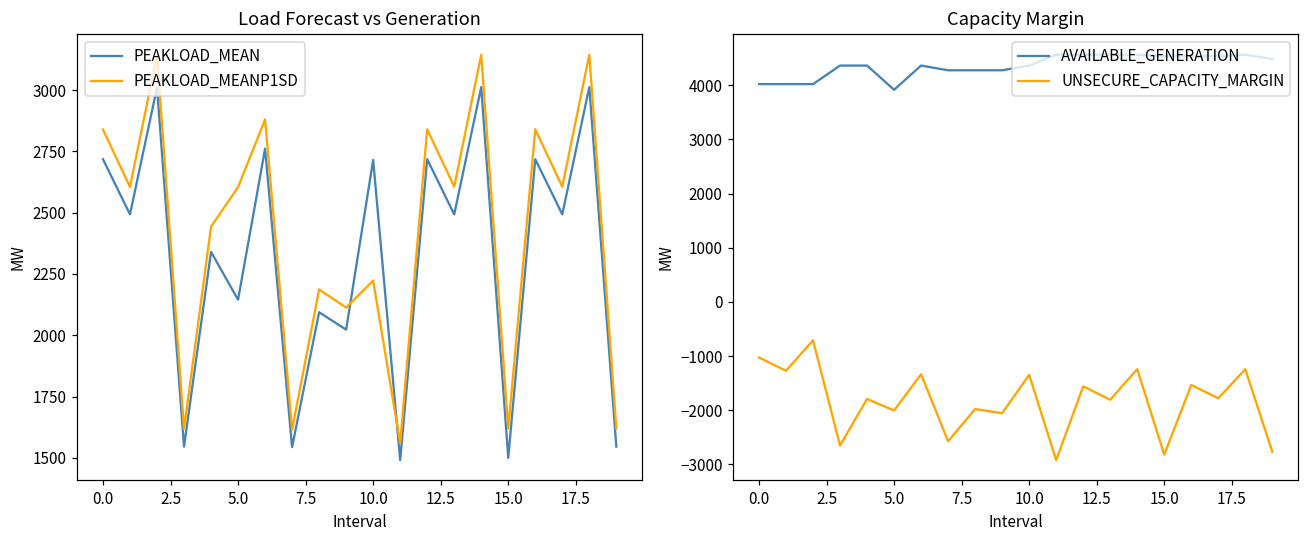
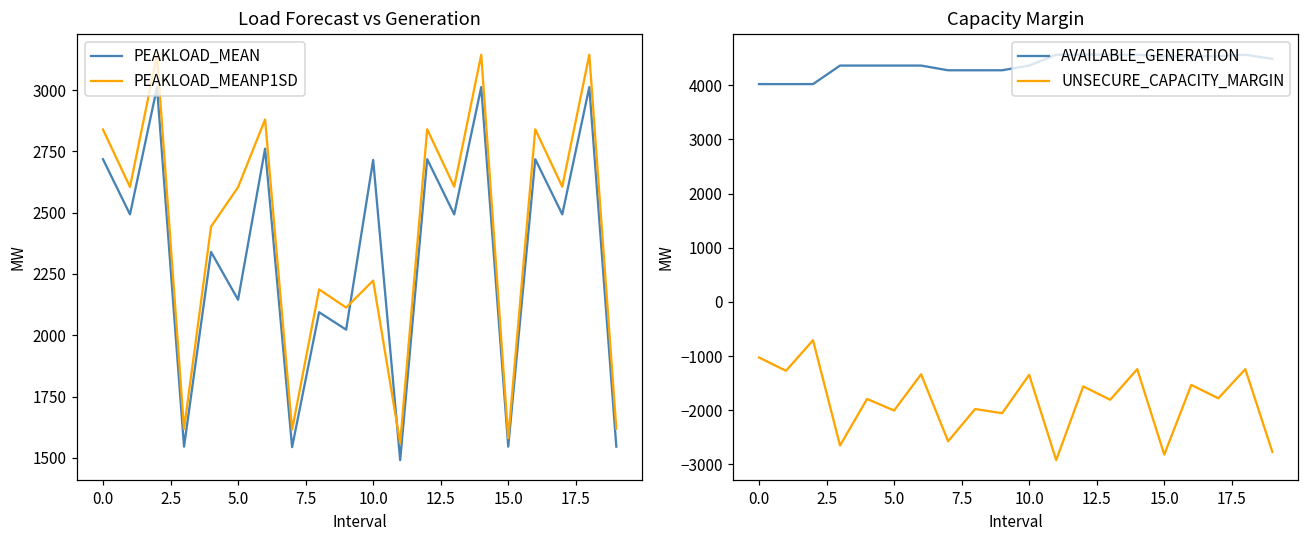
  {
    "Load Forecast vs Generation": {
      "PEAKLOAD_MEAN": {
        "0.0": 2720,
        "5.0": 2150,
        "10.0": 2720,
-       "15.0": 1500
+       "15.0": 1550
      },
      "PEAKLOAD_MEANP1SD": {
        "0.0": 2840,
        "5.0": 2600,
        "10.0": 2220,
-       "15.0": 1620
+       "15.0": 1580
      }
    },
    "Capacity Margin": {
      "AVAILABLE_GENERATION": {
        "0.0": 4000,
-       "5.0": 3900
+       "5.0": 4400
      },
      "UNSECURE_CAPACITY_MARGIN": {
        "0.0": -1000,
        "5.0": -2000,
        "10.0": -1300,
        "15.0": -2800
      }
    }
  }
